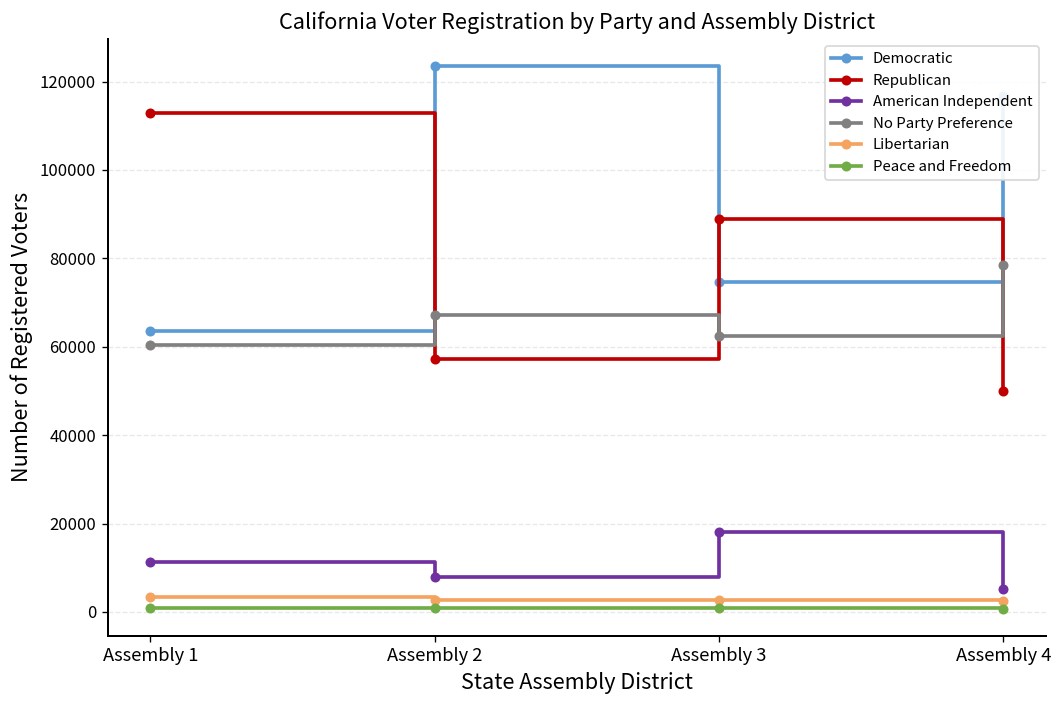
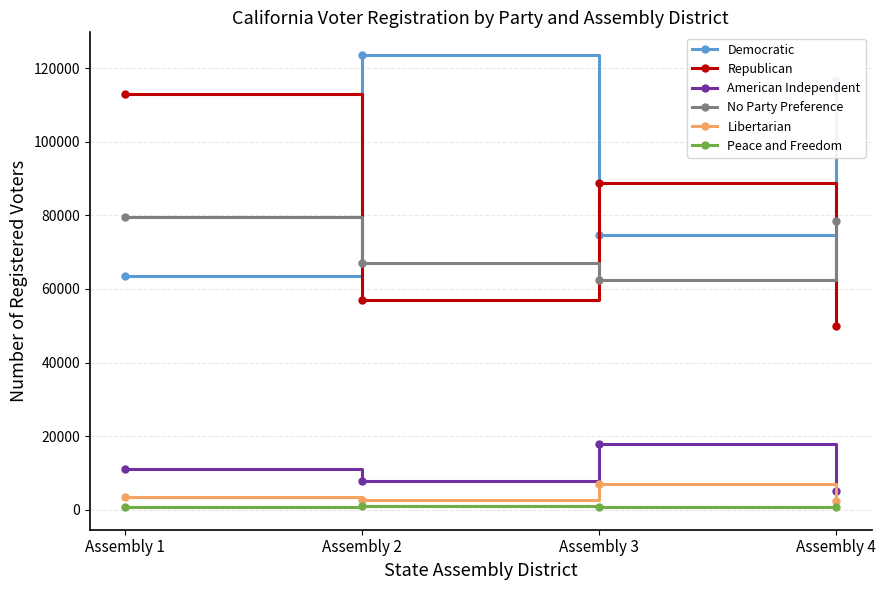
  {
    "Democratic": {
      "Assembly 1": 64000,
      "Assembly 2": 124000,
      "Assembly 3": 75000
    },
    "Republican": {
      "Assembly 1": 113000,
      "Assembly 2": 57000,
      "Assembly 3": 89000,
      "Assembly 4": 50000
    },
    "American Independent": {
      "Assembly 1": 11000,
      "Assembly 2": 8000,
      "Assembly 3": 18000,
      "Assembly 4": 5000
    },
    "No Party Preference": {
-     "Assembly 1": 60000,
+     "Assembly 1": 79000,
      "Assembly 2": 67000,
      "Assembly 3": 62000,
      "Assembly 4": 78000
    },
    "Libertarian": {
      "Assembly 1": 3000,
      "Assembly 2": 3000,
-     "Assembly 3": 3000,
+     "Assembly 3": 7000,
      "Assembly 4": 2000
    },
    "Peace and Freedom": {
      "Assembly 1": 1000,
      "Assembly 2": 1000,
      "Assembly 3": 1000,
      "Assembly 4": 1000
    }
  }
